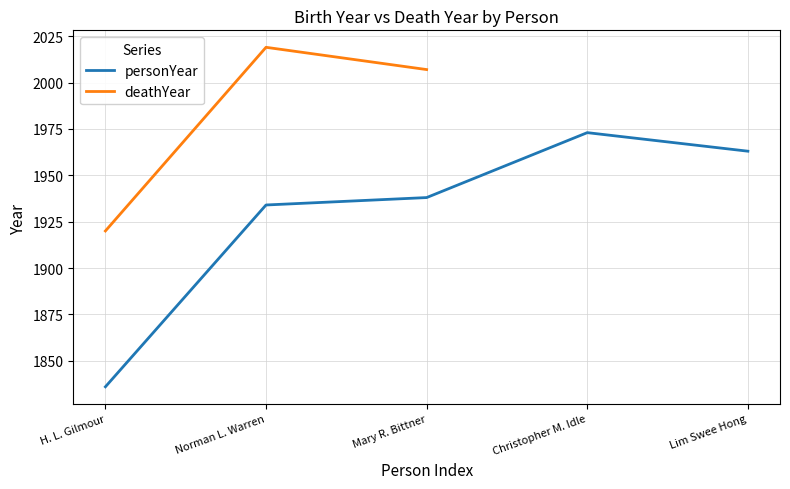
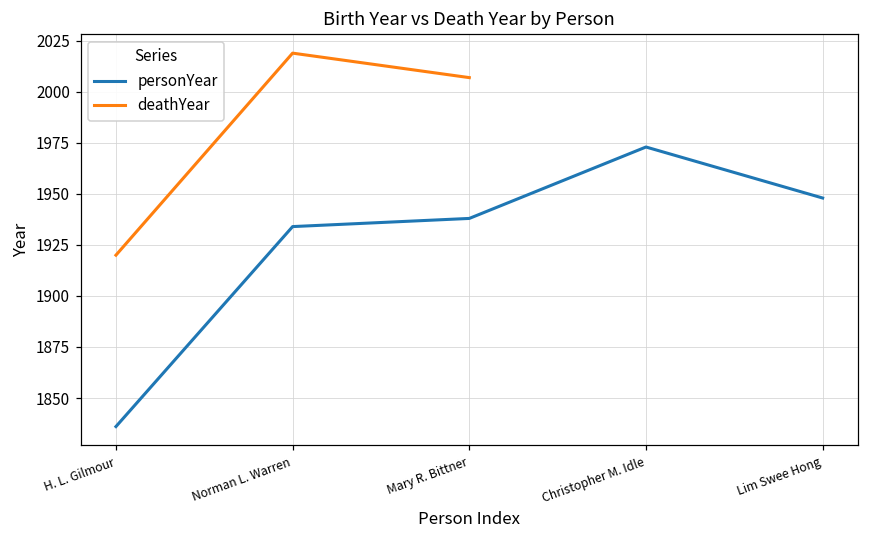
  {
    "personYear": {
      "H. L. Gilmour": 1836,
      "Norman L. Warren": 1934,
      "Mary R. Bittner": 1938,
      "Christopher M. Idle": 1973,
-     "Lim Swee Hong": 1963
+     "Lim Swee Hong": 1948
    },
    "deathYear": {
      "H. L. Gilmour": 1920,
      "Norman L. Warren": 2019,
      "Mary R. Bittner": 2007
    }
  }
